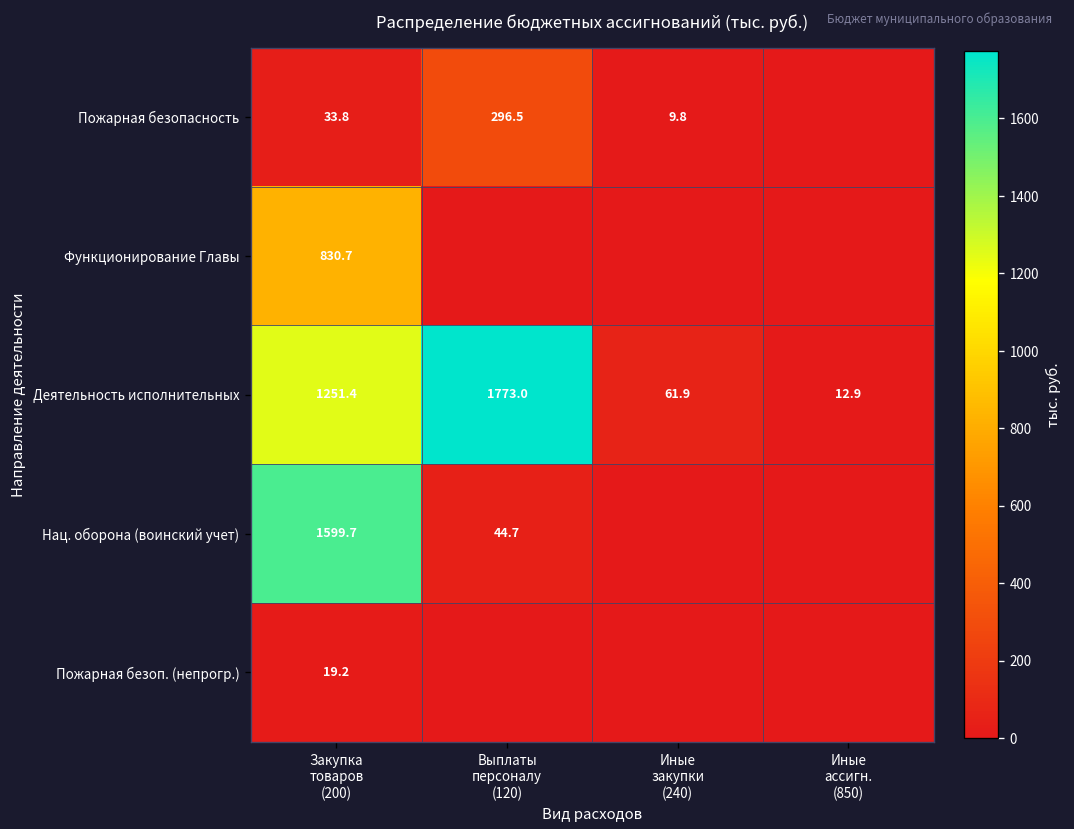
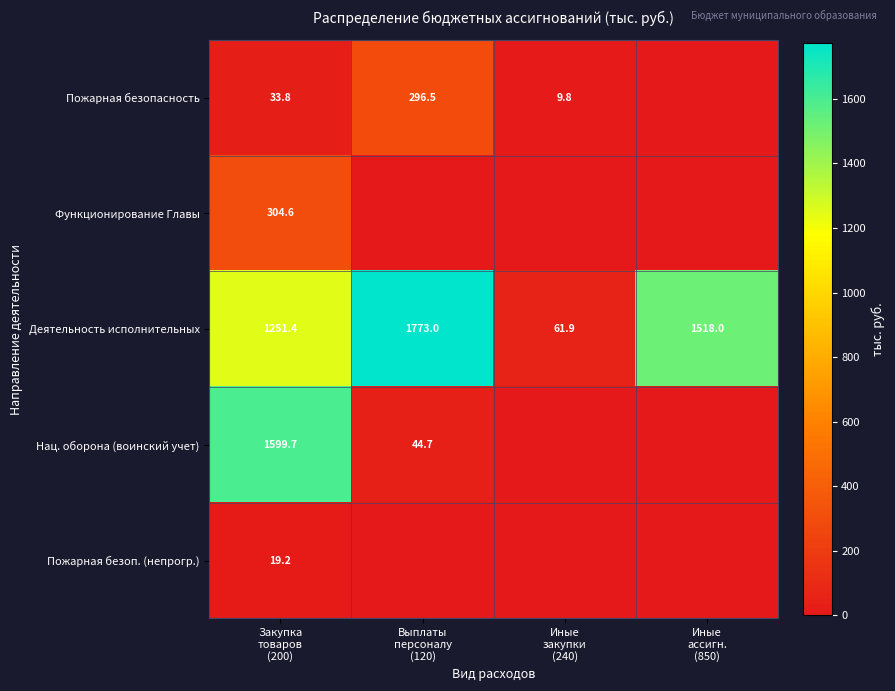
  {
    "Пожарная безопасность": {
      "Закупка товаров (200)": 33.8,
      "Выплаты персоналу (120)": 296.5,
      "Иные закупки (240)": 9.8
    },
    "Функционирование Главы": {
-     "Закупка товаров (200)": 830.7
+     "Закупка товаров (200)": 304.6
    },
    "Деятельность исполнительных": {
      "Закупка товаров (200)": 1251.4,
      "Выплаты персоналу (120)": 1773.0,
      "Иные закупки (240)": 61.9,
-     "Иные ассигн. (850)": 12.9
+     "Иные ассигн. (850)": 1518.0
    },
    "Нац. оборона (воинский учет)": {
      "Закупка товаров (200)": 1599.7,
      "Выплаты персоналу (120)": 44.7
    },
    "Пожарная безоп. (непрогр.)": {
      "Закупка товаров (200)": 19.2
    }
  }
